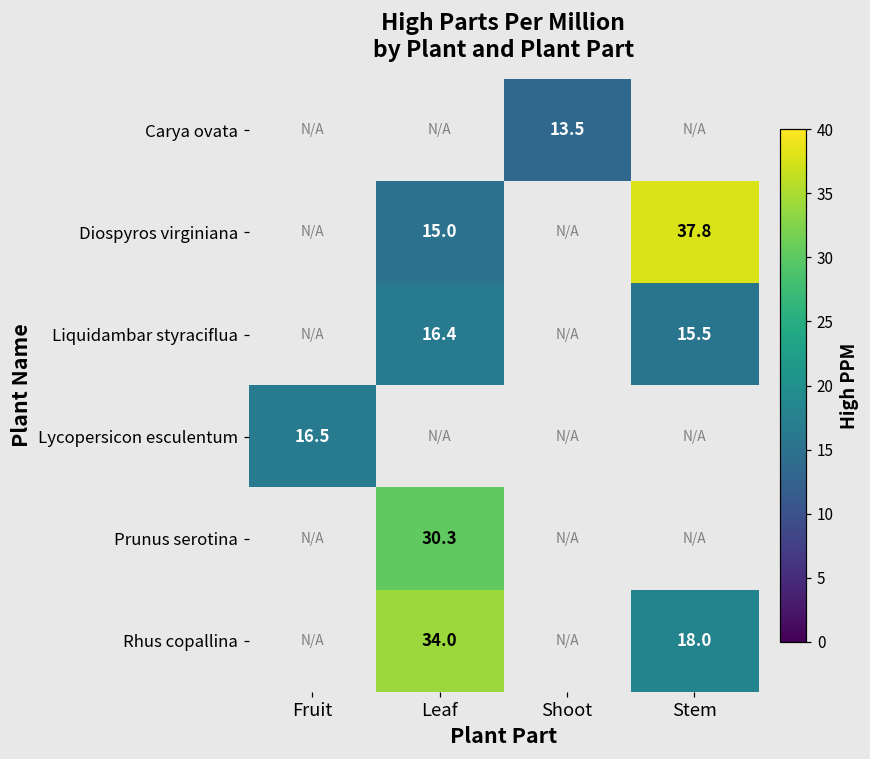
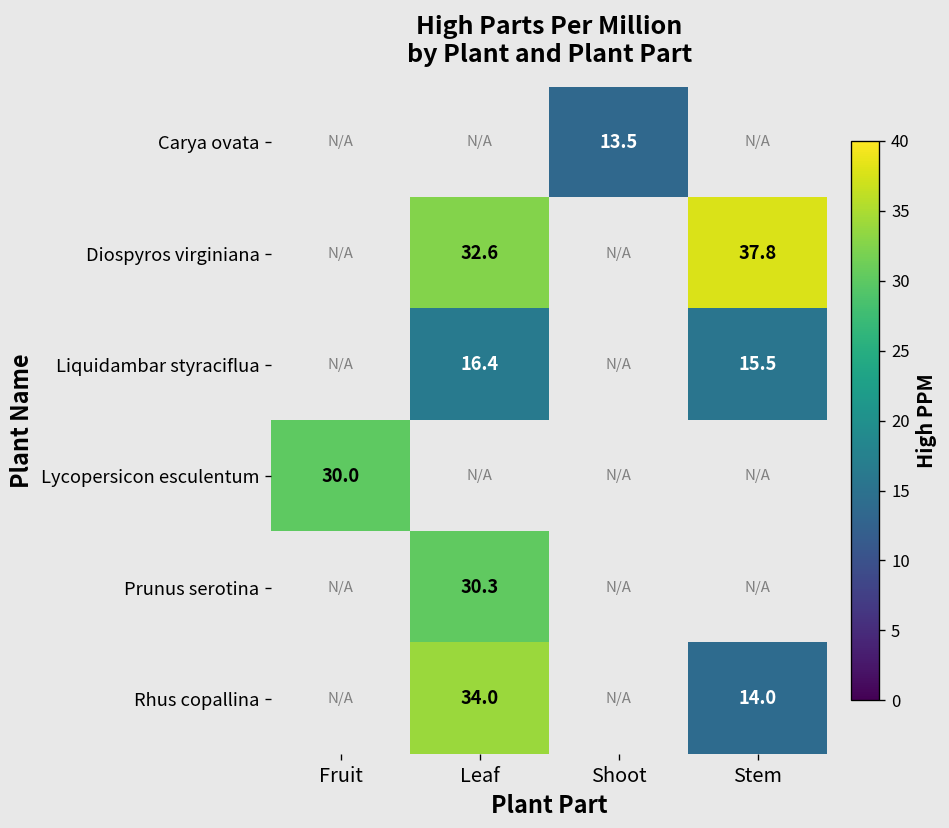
  {
    "Carya ovata": {
      "Shoot": 13.5
    },
    "Diospyros virginiana": {
-     "Leaf": 15.0,
+     "Leaf": 32.6,
      "Stem": 37.8
    },
    "Liquidambar styraciflua": {
      "Leaf": 16.4,
      "Stem": 15.5
    },
    "Lycopersicon esculentum": {
-     "Fruit": 16.5
+     "Fruit": 30.0
    },
    "Prunus serotina": {
      "Leaf": 30.3
    },
    "Rhus copallina": {
      "Leaf": 34.0,
-     "Stem": 18.0
+     "Stem": 14.0
    }
  }
